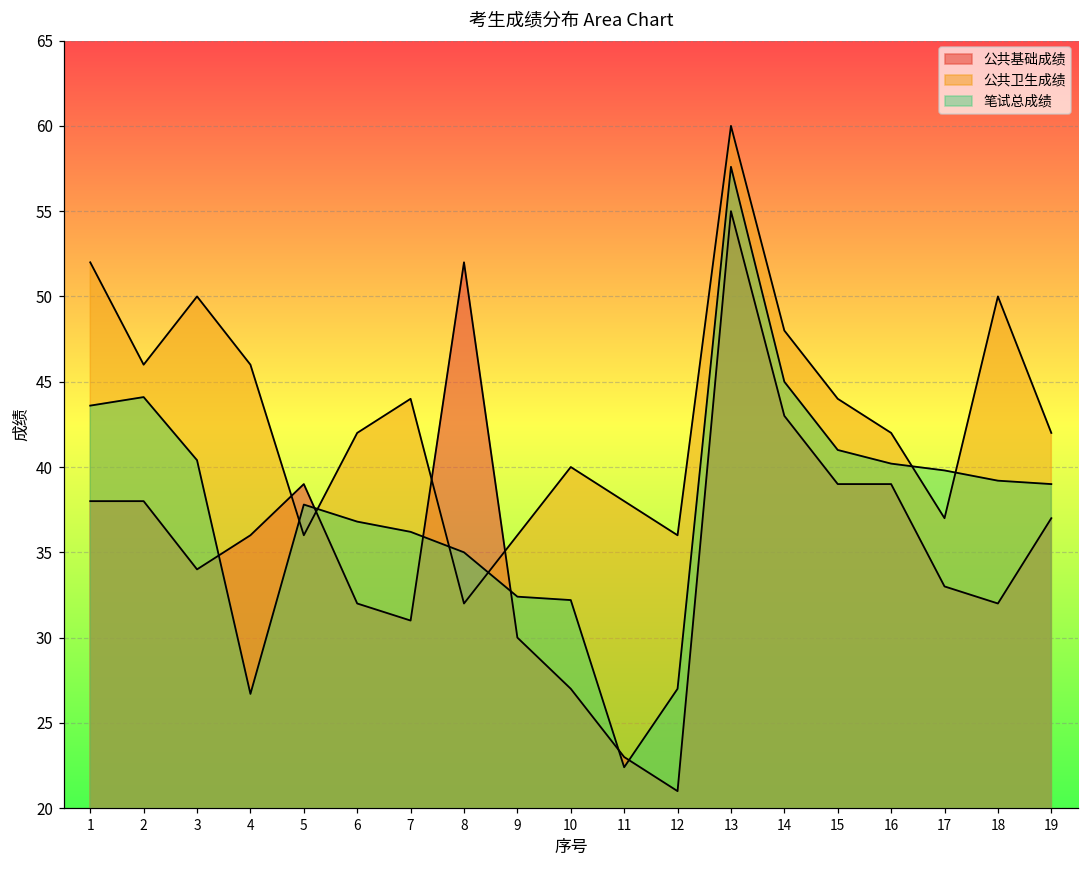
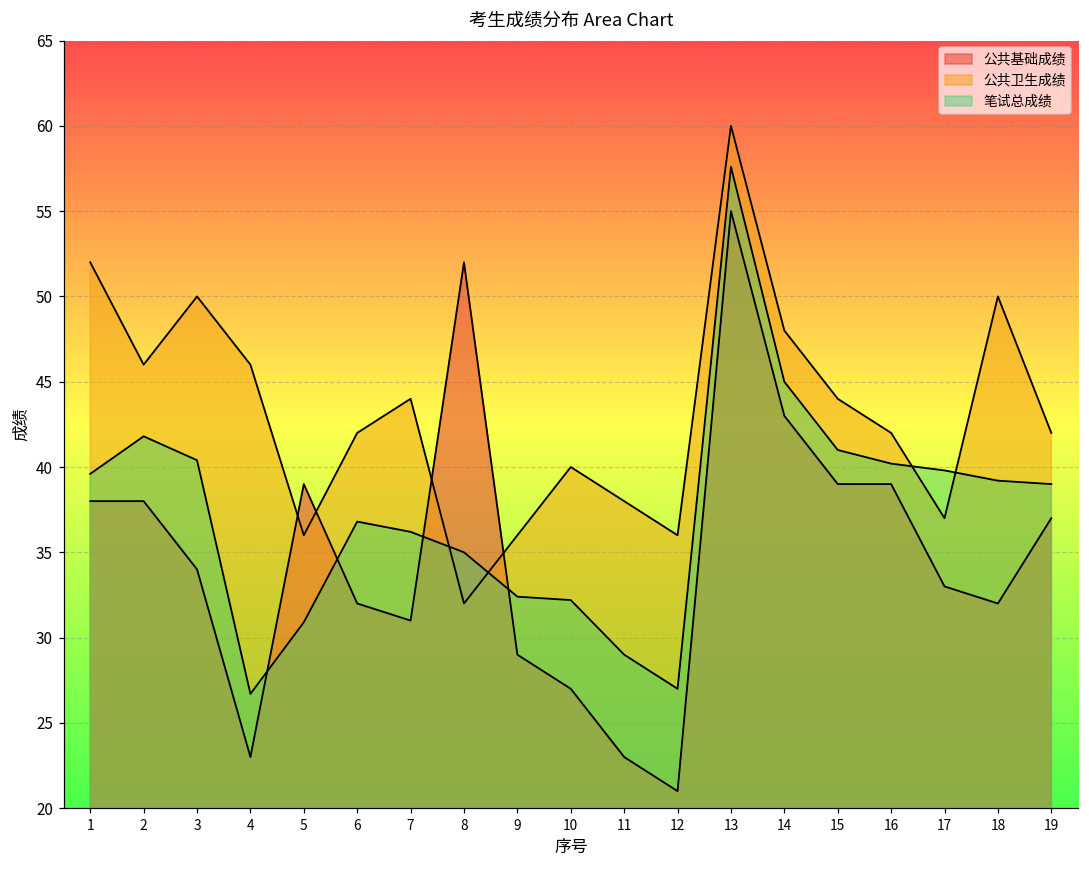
  {
    "公共基础成绩": {
      "1": 38,
      "2": 38,
      "3": 34,
-     "4": 36,
+     "4": 23,
      "5": 39,
      "6": 32,
      "7": 31,
      "8": 52,
-     "9": 30,
+     "9": 29,
      "10": 27,
      "11": 23,
      "12": 21,
      "13": 55,
      "14": 43,
      "15": 39,
      "16": 39,
      "17": 33,
      "18": 32,
      "19": 37
    },
    "公共卫生成绩": {
      "1": 52.0,
      "2": 46.0,
      "3": 50.0,
      "4": 46.0,
      "5": 36.0,
      "6": 42.0,
      "7": 44.0,
      "8": 32.0,
      "9": 36.0,
      "10": 40.0,
      "11": 38.0,
      "12": 36.0,
      "13": 60.0,
      "14": 48.0,
      "15": 44.0,
      "16": 42.0,
      "17": 37.0,
      "18": 50.0,
      "19": 42.0
    },
    "笔试总成绩": {
-     "1": 43.6,
-     "2": 44.1,
+     "1": 39.6,
+     "2": 41.8,
      "3": 40.4,
      "4": 26.7,
-     "5": 37.8,
+     "5": 30.9,
      "6": 36.8,
      "7": 36.2,
      "8": 35.0,
      "9": 32.4,
      "10": 32.2,
-     "11": 22.4,
+     "11": 29.0,
      "12": 27.0,
      "13": 57.6,
      "14": 45.0,
      "15": 41.0,
      "16": 40.2,
      "17": 39.8,
      "18": 39.2,
      "19": 39.0
    }
  }
